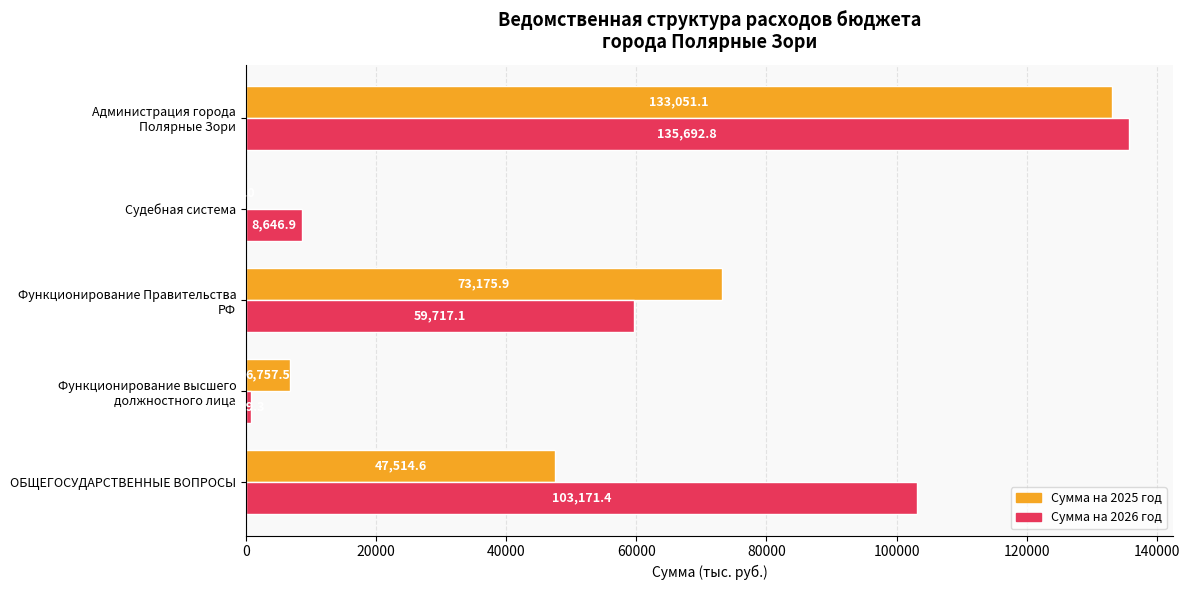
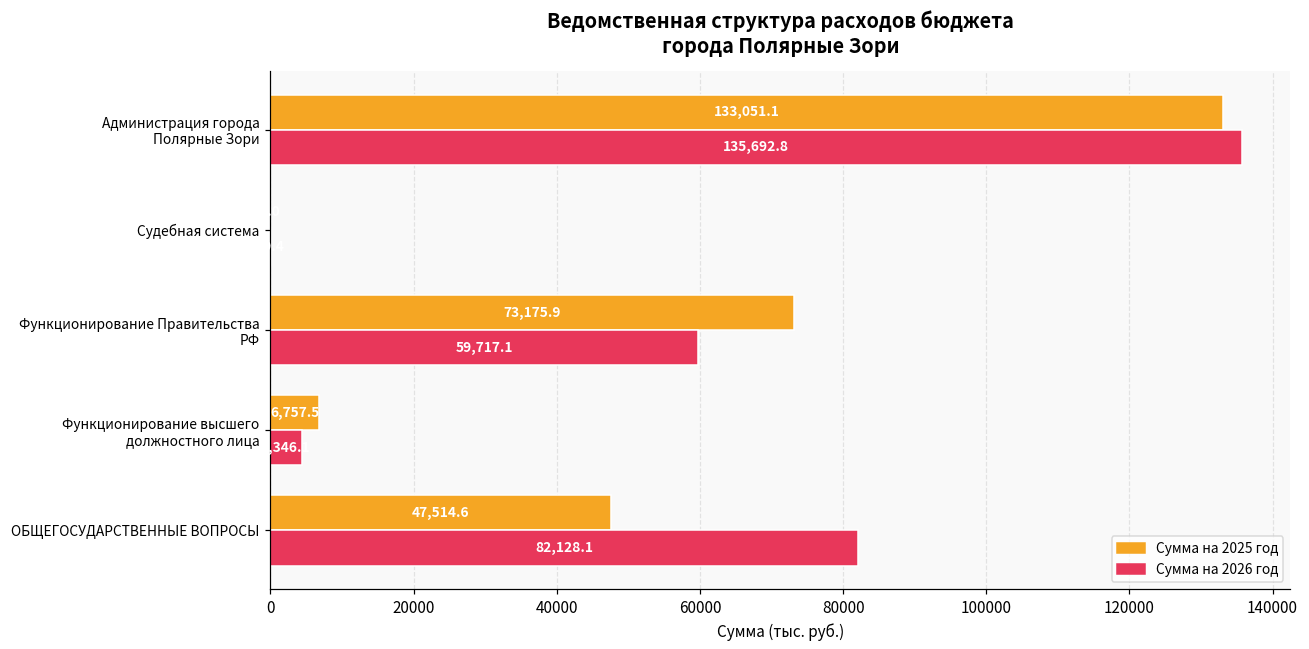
  {
    "Сумма на 2025 год": {
      "Администрация города Полярные Зори": "133,051.1",
      "Функционирование Правительства РФ": "73,175.9",
      "Функционирование высшего должностного лица": "6,757.5",
      "ОБЩЕГОСУДАРСТВЕННЫЕ ВОПРОСЫ": "47,514.6"
    },
    "Сумма на 2026 год": {
      "Администрация города Полярные Зори": "135,692.8",
-     "Судебная система": "9000",
+     "Судебная система": "0",
      "Функционирование Правительства РФ": "59,717.1",
-     "Функционирование высшего должностного лица": "1000",
-     "ОБЩЕГОСУДАРСТВЕННЫЕ ВОПРОСЫ": "103,171.4"
+     "Функционирование высшего должностного лица": "4000",
+     "ОБЩЕГОСУДАРСТВЕННЫЕ ВОПРОСЫ": "82,128.1"
    }
  }
